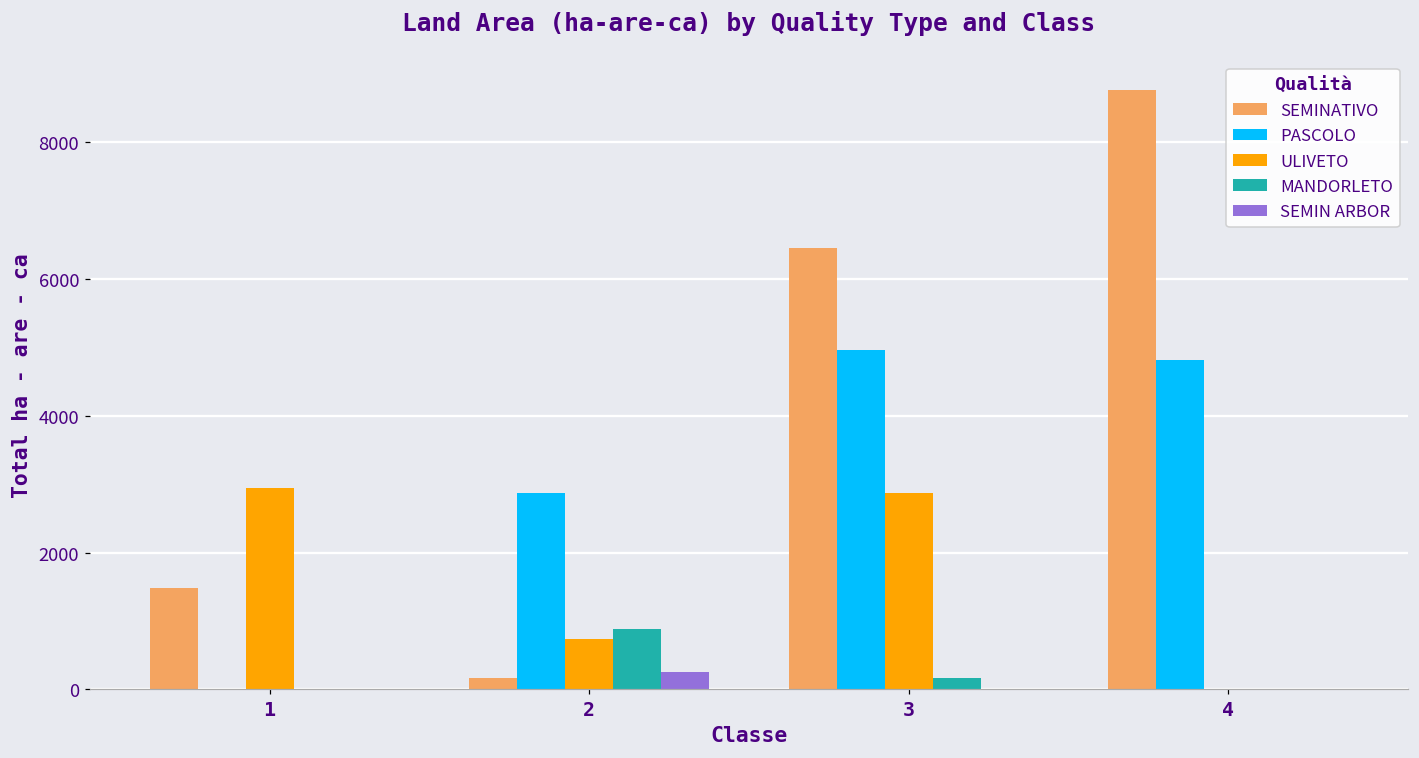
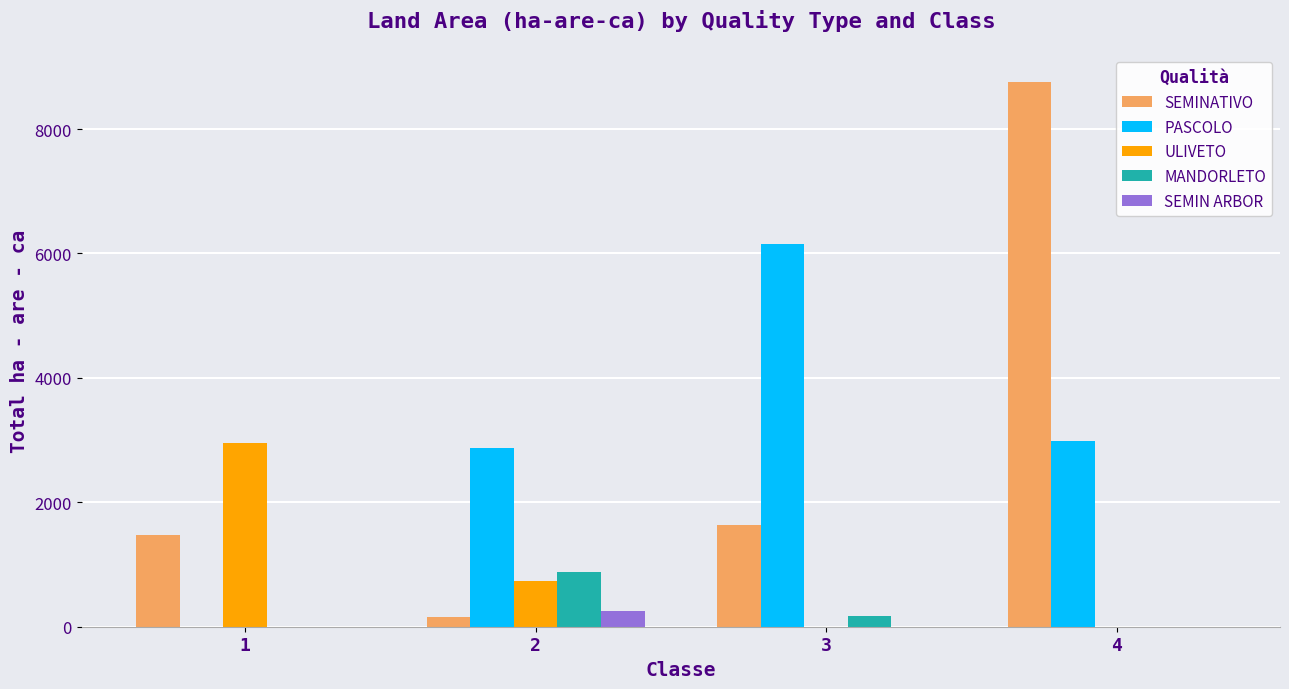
  {
    "SEMINATIVO": {
      "1": 1500,
      "2": 200,
-     "3": 6500,
+     "3": 1600,
      "4": 8800
    },
    "PASCOLO": {
      "1": 0,
      "2": 2900,
-     "3": 5000,
-     "4": 4800
+     "3": 6200,
+     "4": 3000
    },
    "ULIVETO": {
      "1": 3000,
      "2": 700,
-     "3": 2900,
+     "3": 0,
      "4": 0
    },
    "MANDORLETO": {
      "1": 0,
      "2": 900,
      "3": 200,
      "4": 0
    },
    "SEMIN ARBOR": {
      "1": 0,
      "2": 300,
      "3": 0,
      "4": 0
    }
  }
